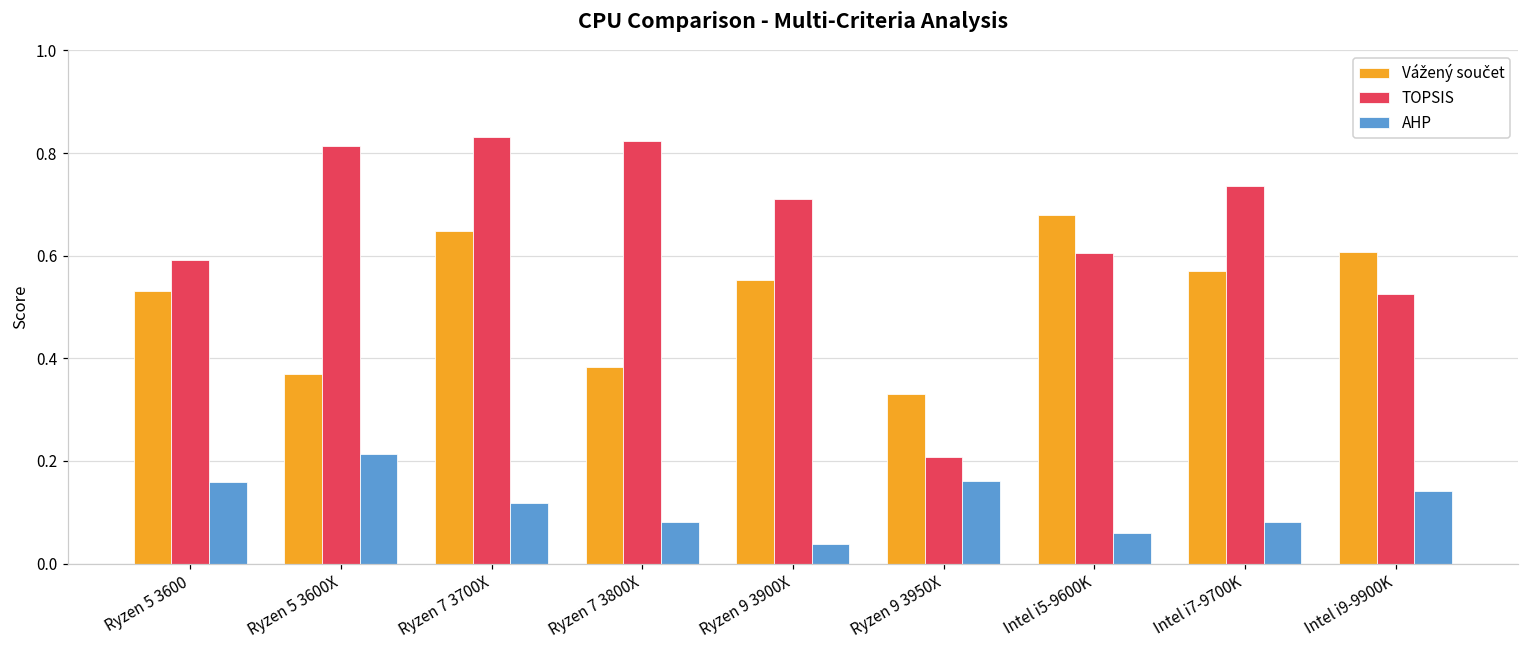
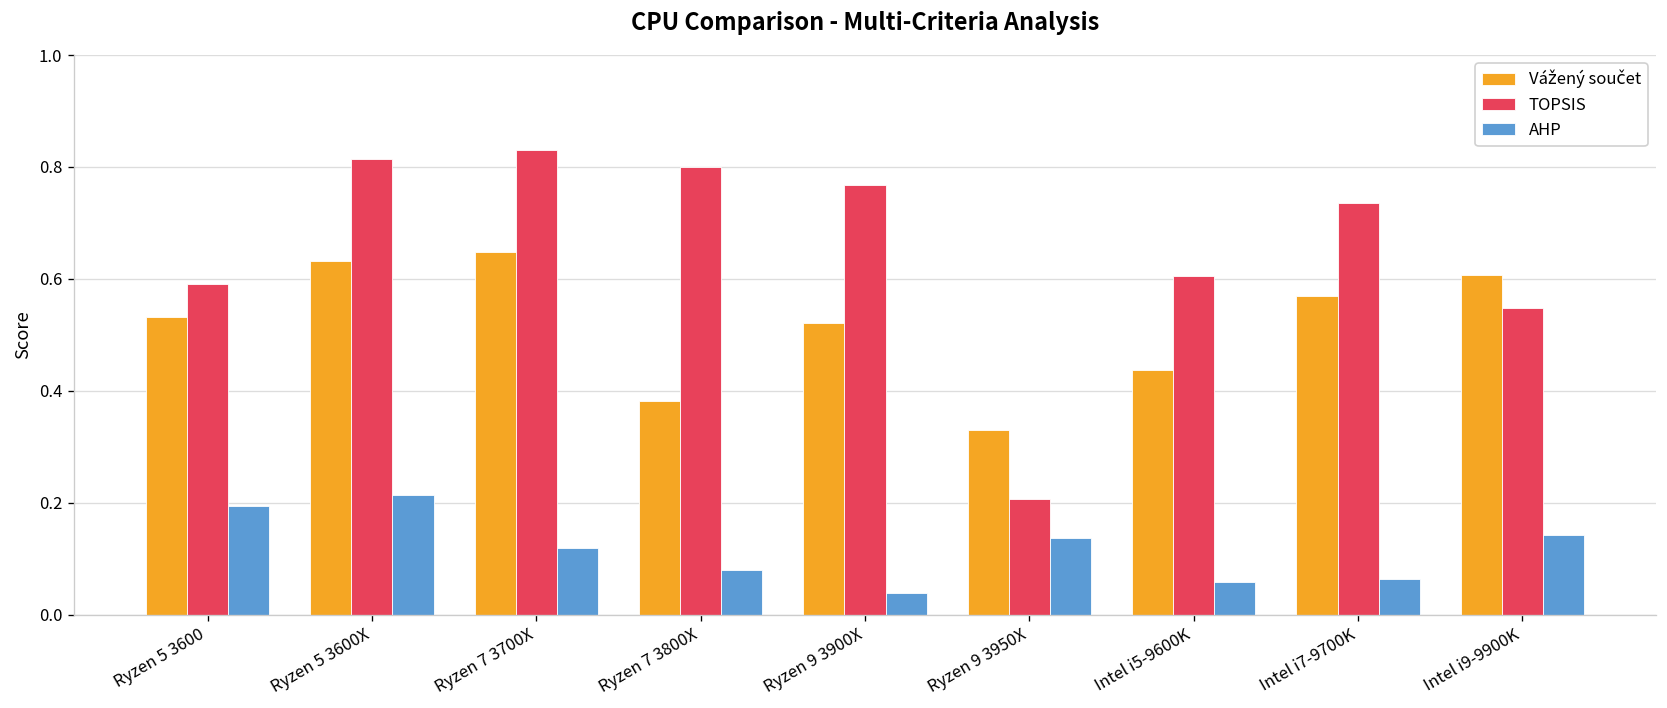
  {
    "Vážený součet": {
      "Ryzen 5 3600": 0.53,
-     "Ryzen 5 3600X": 0.37,
+     "Ryzen 5 3600X": 0.63,
      "Ryzen 7 3700X": 0.65,
      "Ryzen 7 3800X": 0.38,
-     "Ryzen 9 3900X": 0.55,
+     "Ryzen 9 3900X": 0.52,
      "Ryzen 9 3950X": 0.33,
-     "Intel i5-9600K": 0.68,
+     "Intel i5-9600K": 0.44,
      "Intel i7-9700K": 0.57,
      "Intel i9-9900K": 0.61
    },
    "TOPSIS": {
      "Ryzen 5 3600": 0.59,
      "Ryzen 5 3600X": 0.81,
      "Ryzen 7 3700X": 0.83,
-     "Ryzen 7 3800X": 0.82,
-     "Ryzen 9 3900X": 0.71,
+     "Ryzen 7 3800X": 0.80,
+     "Ryzen 9 3900X": 0.77,
      "Ryzen 9 3950X": 0.21,
      "Intel i5-9600K": 0.60,
      "Intel i7-9700K": 0.73,
-     "Intel i9-9900K": 0.52
+     "Intel i9-9900K": 0.55
    },
    "AHP": {
-     "Ryzen 5 3600": 0.16,
+     "Ryzen 5 3600": 0.19,
      "Ryzen 5 3600X": 0.21,
      "Ryzen 7 3700X": 0.12,
      "Ryzen 7 3800X": 0.08,
      "Ryzen 9 3900X": 0.04,
-     "Ryzen 9 3950X": 0.16,
+     "Ryzen 9 3950X": 0.14,
      "Intel i5-9600K": 0.06,
-     "Intel i7-9700K": 0.08,
+     "Intel i7-9700K": 0.06,
      "Intel i9-9900K": 0.14
    }
  }
